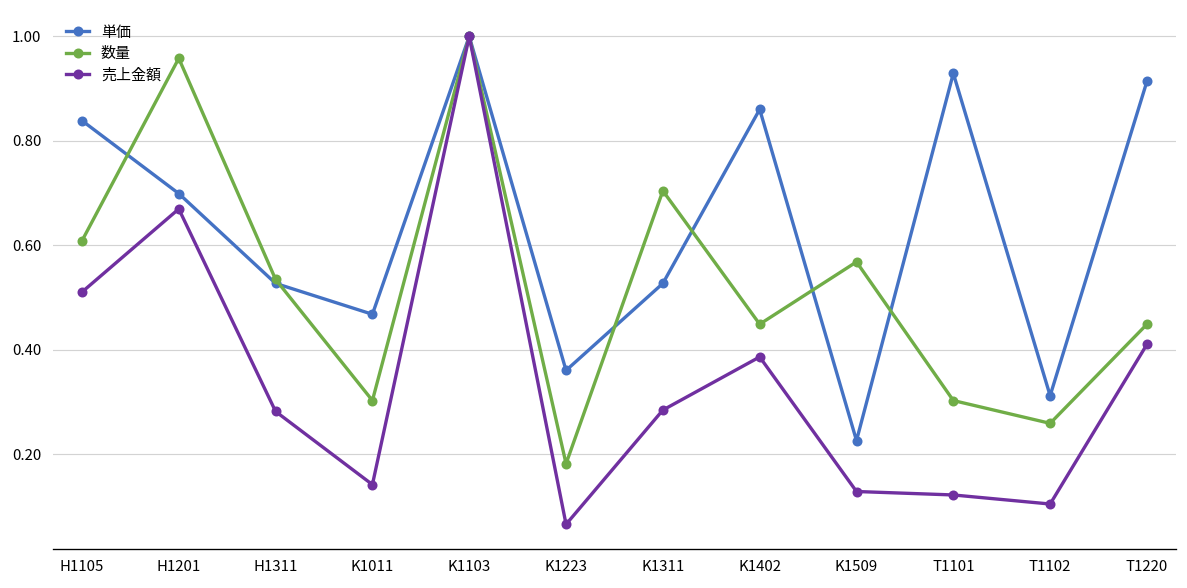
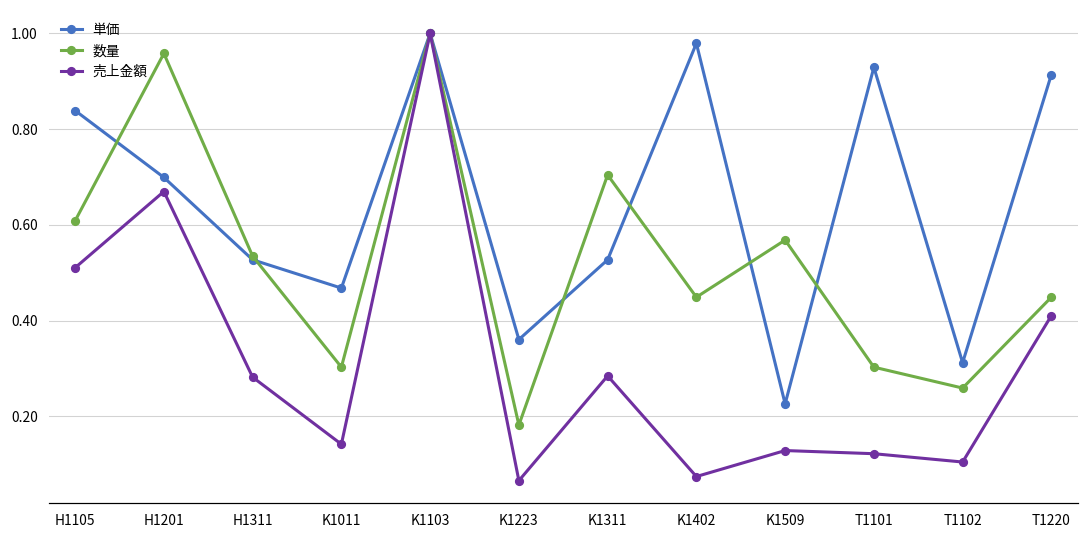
  {
    "単価": {
      "H1105": 0.84,
      "H1201": 0.70,
      "H1311": 0.53,
      "K1011": 0.47,
      "K1223": 0.36,
      "K1311": 0.53,
-     "K1402": 0.86,
+     "K1402": 0.98,
      "K1509": 0.23,
      "T1101": 0.93,
      "T1102": 0.31,
      "T1220": 0.91
    },
    "数量": {
      "H1105": 0.61,
      "H1201": 0.96,
      "H1311": 0.53,
      "K1011": 0.30,
      "K1223": 0.18,
      "K1311": 0.70,
      "K1402": 0.45,
      "K1509": 0.57,
      "T1101": 0.30,
      "T1102": 0.26,
      "T1220": 0.45
    },
    "売上金額": {
      "H1105": 0.51,
      "H1201": 0.67,
      "H1311": 0.28,
      "K1011": 0.14,
      "K1223": 0.07,
      "K1311": 0.28,
-     "K1402": 0.39,
+     "K1402": 0.07,
      "K1509": 0.13,
      "T1101": 0.12,
      "T1102": 0.10,
      "T1220": 0.41
    }
  }
